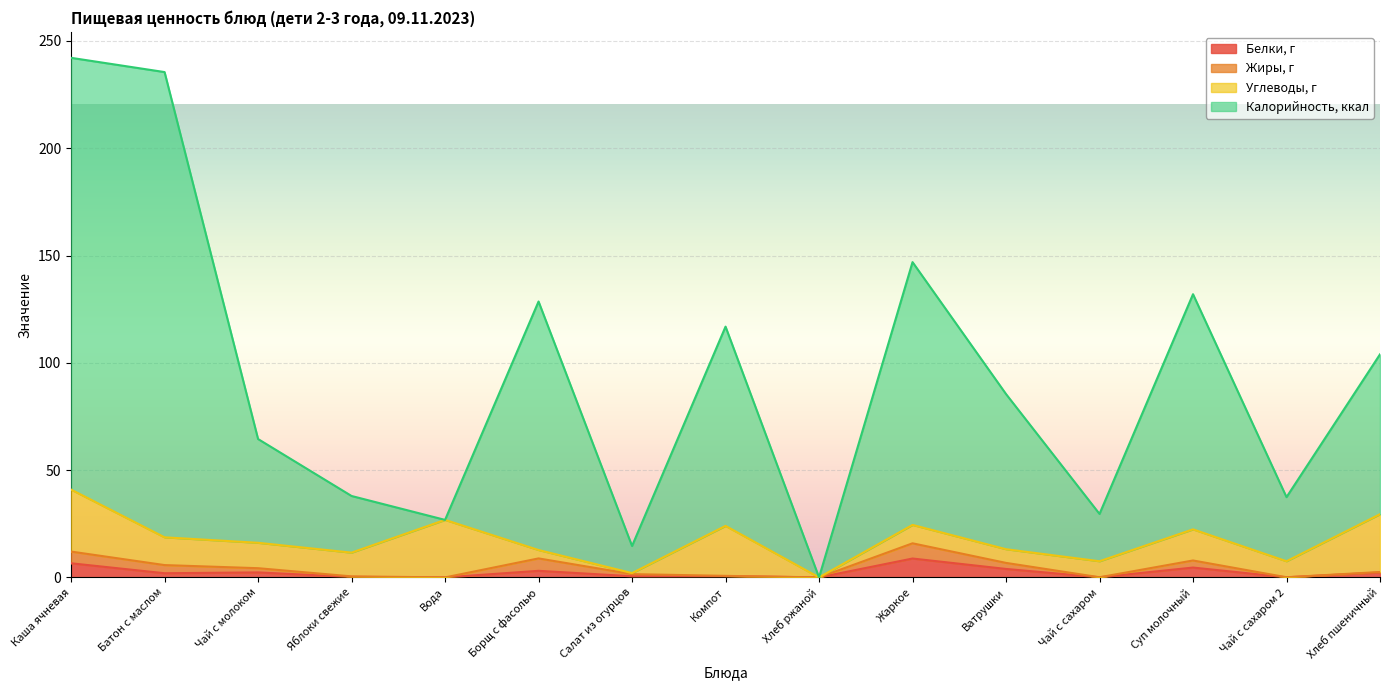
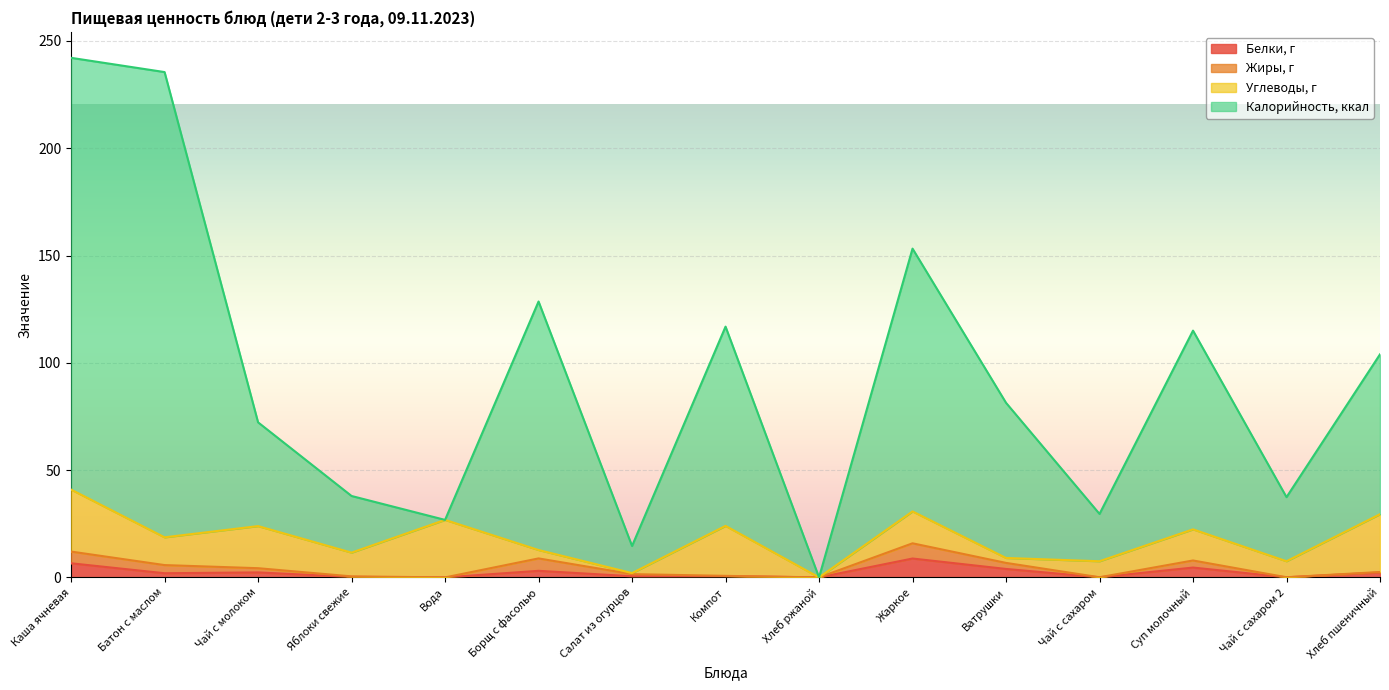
  {
    "Углеводы, г": {
      "Каша ячневая": 29,
      "Батон с маслом": 13,
-     "Чай с молоком": 12,
+     "Чай с молоком": 20,
      "Яблоки свежие": 11,
      "Борщ с фасолью": 4,
      "Компот": 23,
-     "Жаркое": 9,
-     "Ватрушки": 6,
+     "Жаркое": 15,
+     "Ватрушки": 2,
      "Чай с сахаром": 7,
      "Суп молочный": 15,
      "Чай с сахаром 2": 7,
      "Хлеб пшеничный": 27
    },
    "Калорийность, ккал": {
      "Каша ячневая": 201,
      "Батон с маслом": 217,
      "Чай с молоком": 48,
      "Яблоки свежие": 26,
      "Борщ с фасолью": 116,
      "Салат из огурцов": 13,
      "Компот": 93,
      "Жаркое": 122,
      "Ватрушки": 72,
      "Чай с сахаром": 22,
-     "Суп молочный": 110,
+     "Суп молочный": 93,
      "Чай с сахаром 2": 30,
      "Хлеб пшеничный": 75
    }
  }
